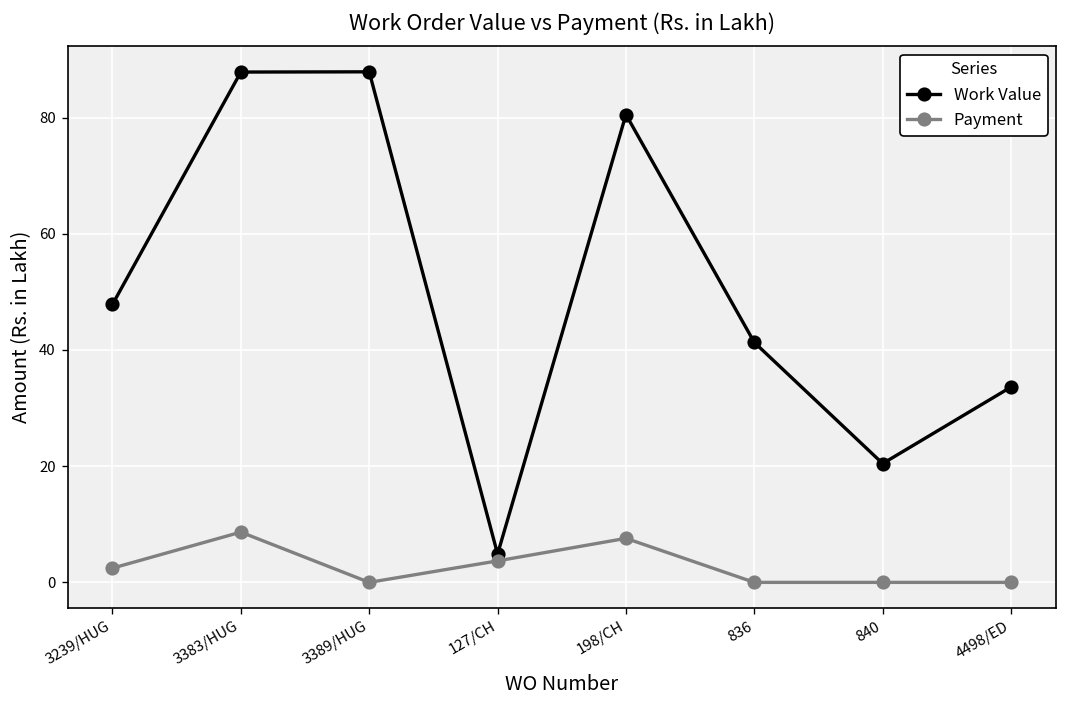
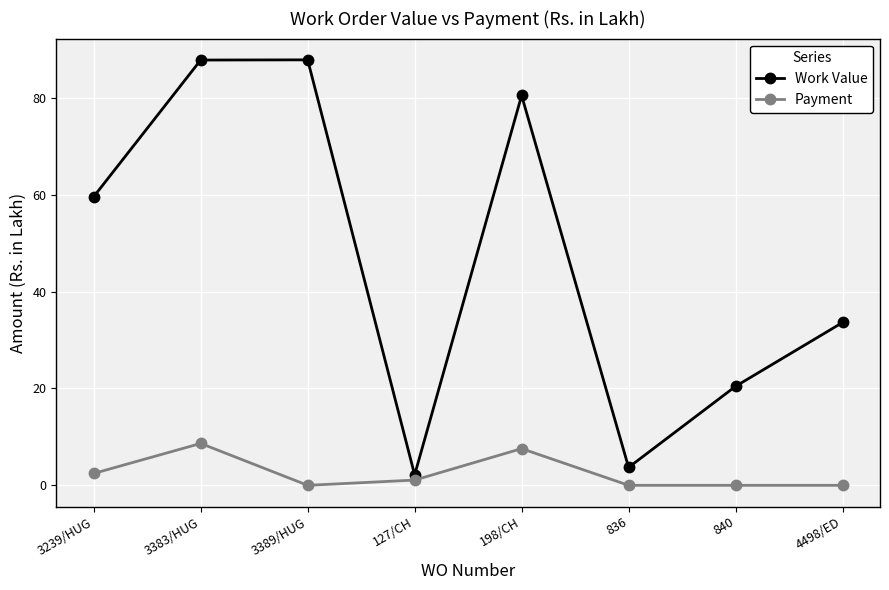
  {
    "Work Value": {
-     "3239/HUG": 48,
+     "3239/HUG": 60,
      "3383/HUG": 88,
      "3389/HUG": 88,
-     "127/CH": 5,
+     "127/CH": 2,
      "198/CH": 81,
-     "836": 41,
+     "836": 4,
      "840": 20,
      "4498/ED": 34
    },
    "Payment": {
      "3239/HUG": 2,
      "3383/HUG": 9,
      "3389/HUG": 0,
-     "127/CH": 4,
+     "127/CH": 1,
      "198/CH": 8,
      "836": 0,
      "840": 0,
      "4498/ED": 0
    }
  }
